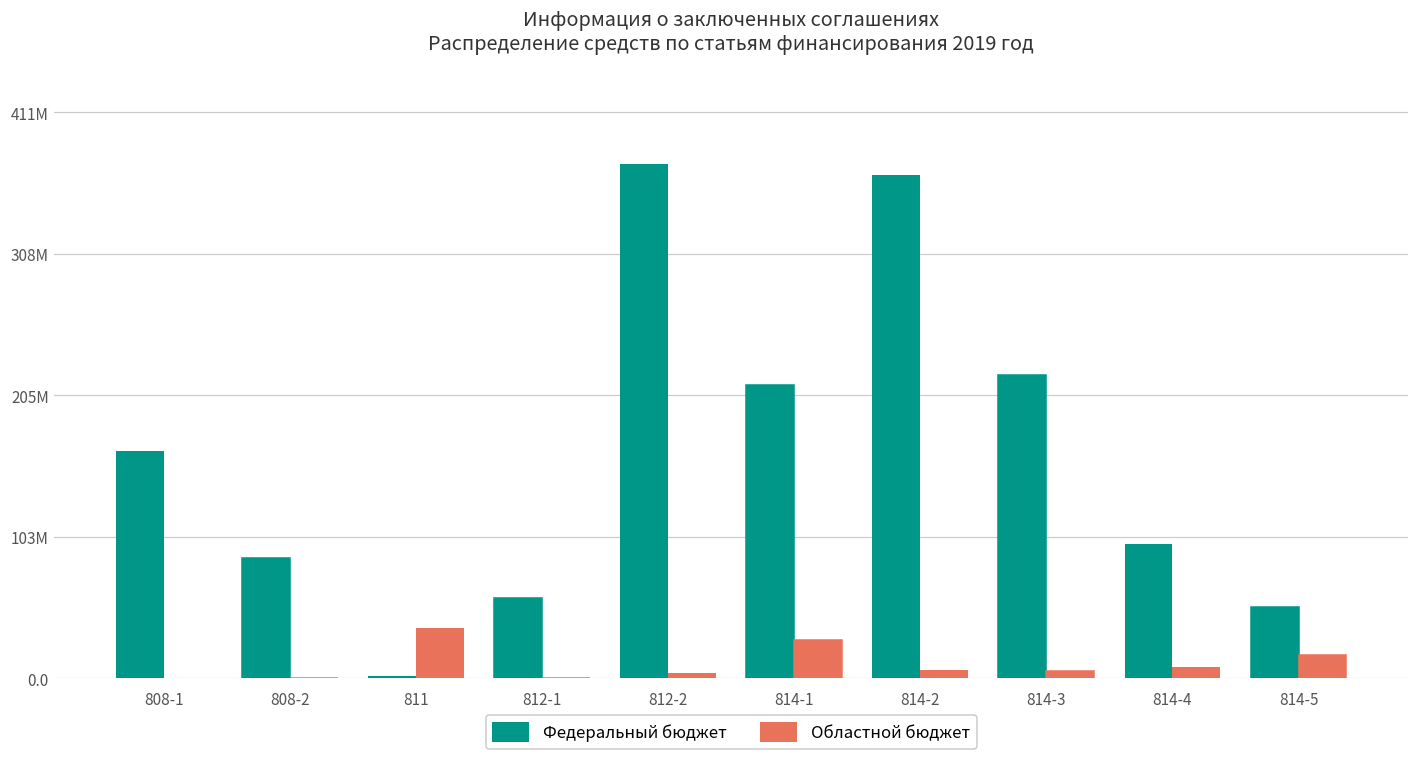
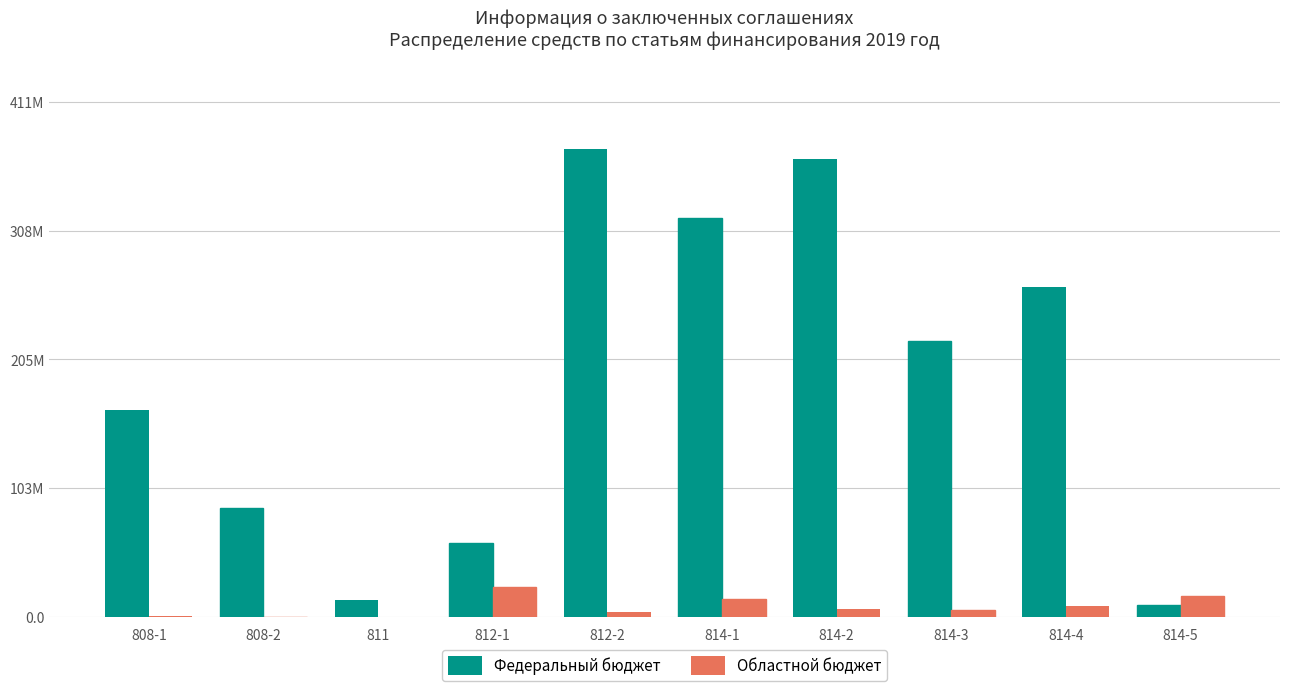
  {
    "Федеральный бюджет": {
      "808-1": 165000000,
      "808-2": 87000000,
-     "811": 2000000,
+     "811": 13000000,
      "812-1": 59000000,
      "812-2": 373000000,
-     "814-1": 213000000,
+     "814-1": 318000000,
      "814-2": 365000000,
      "814-3": 220000000,
-     "814-4": 97000000,
-     "814-5": 52000000
+     "814-4": 263000000,
+     "814-5": 10000000
    },
    "Областной бюджет": {
      "808-2": 0,
-     "811": 37000000,
-     "812-1": 1000000,
+     "811": 0,
+     "812-1": 24000000,
      "812-2": 4000000,
-     "814-1": 28000000,
+     "814-1": 14000000,
      "814-2": 6000000,
      "814-3": 5000000,
      "814-4": 9000000,
      "814-5": 17000000
    }
  }
